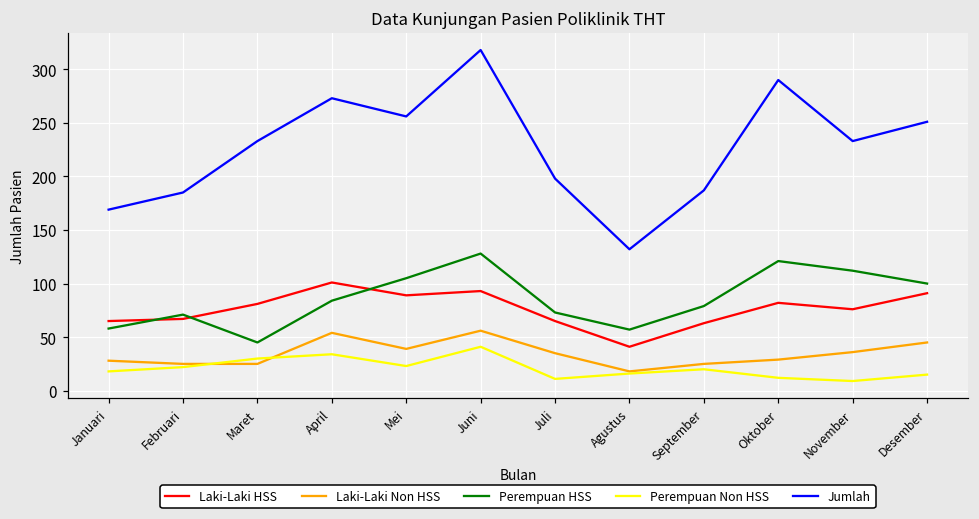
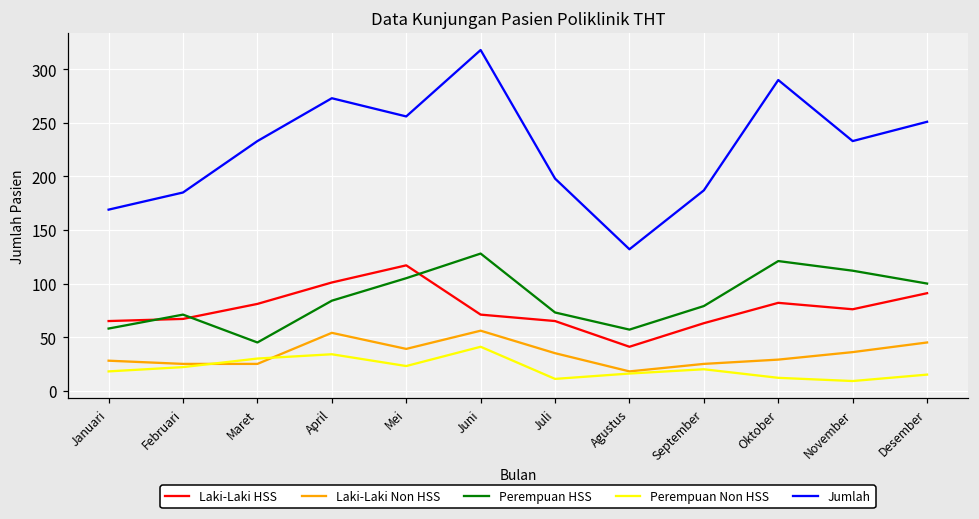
  {
    "Laki-Laki HSS": {
      "Januari": 70,
      "Februari": 70,
      "Maret": 80,
      "April": 100,
-     "Mei": 90,
-     "Juni": 90,
+     "Mei": 120,
+     "Juni": 70,
      "Juli": 70,
      "Agustus": 40,
      "September": 60,
      "Oktober": 80,
      "November": 80,
      "Desember": 90
    },
    "Laki-Laki Non HSS": {
      "Januari": 30,
      "Februari": 30,
      "Maret": 30,
      "April": 50,
      "Mei": 40,
      "Juni": 60,
      "Juli": 40,
      "September": 30,
      "Oktober": 30,
      "November": 40,
      "Desember": 50
    },
    "Perempuan HSS": {
      "Januari": 60,
      "Februari": 70,
      "Maret": 50,
      "April": 80,
      "Mei": 110,
      "Juni": 130,
      "Juli": 70,
      "Agustus": 60,
      "September": 80,
      "Oktober": 120,
      "November": 110,
      "Desember": 100
    },
    "Perempuan Non HSS": {
      "Januari": 20,
      "Februari": 20,
      "Maret": 30,
      "April": 30,
      "Mei": 20,
      "Juni": 40,
      "Juli": 10,
      "September": 20,
      "Oktober": 10,
      "November": 10,
      "Desember": 20
    },
    "Jumlah": {
      "Januari": 170,
      "Februari": 190,
      "Maret": 230,
      "April": 270,
      "Mei": 260,
      "Juni": 320,
      "Juli": 200,
      "Agustus": 130,
      "September": 190,
      "Oktober": 290,
      "November": 230,
      "Desember": 250
    }
  }
